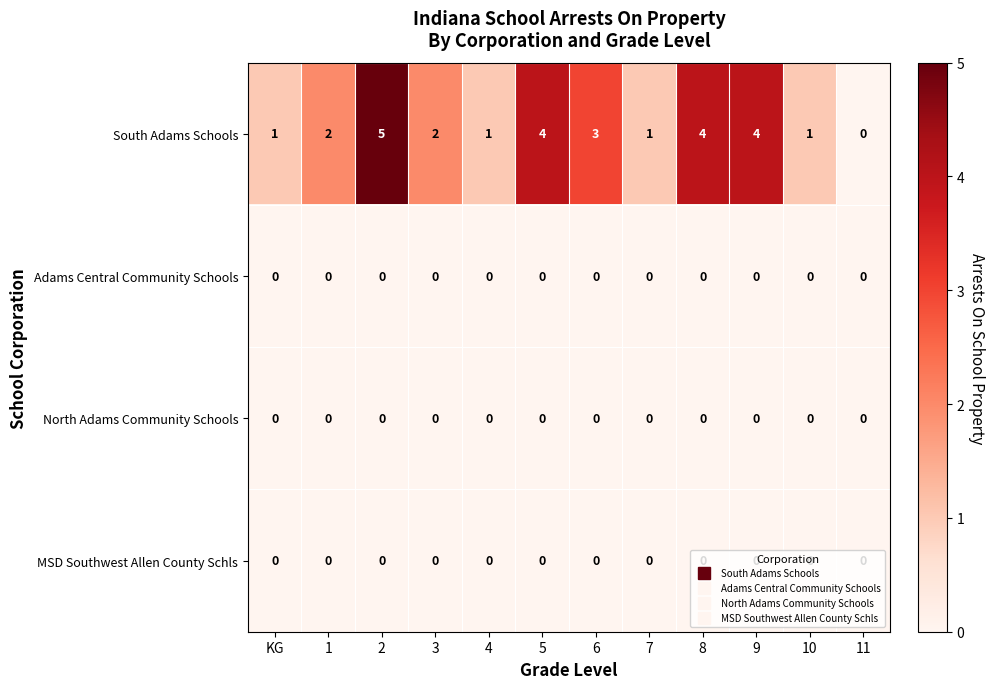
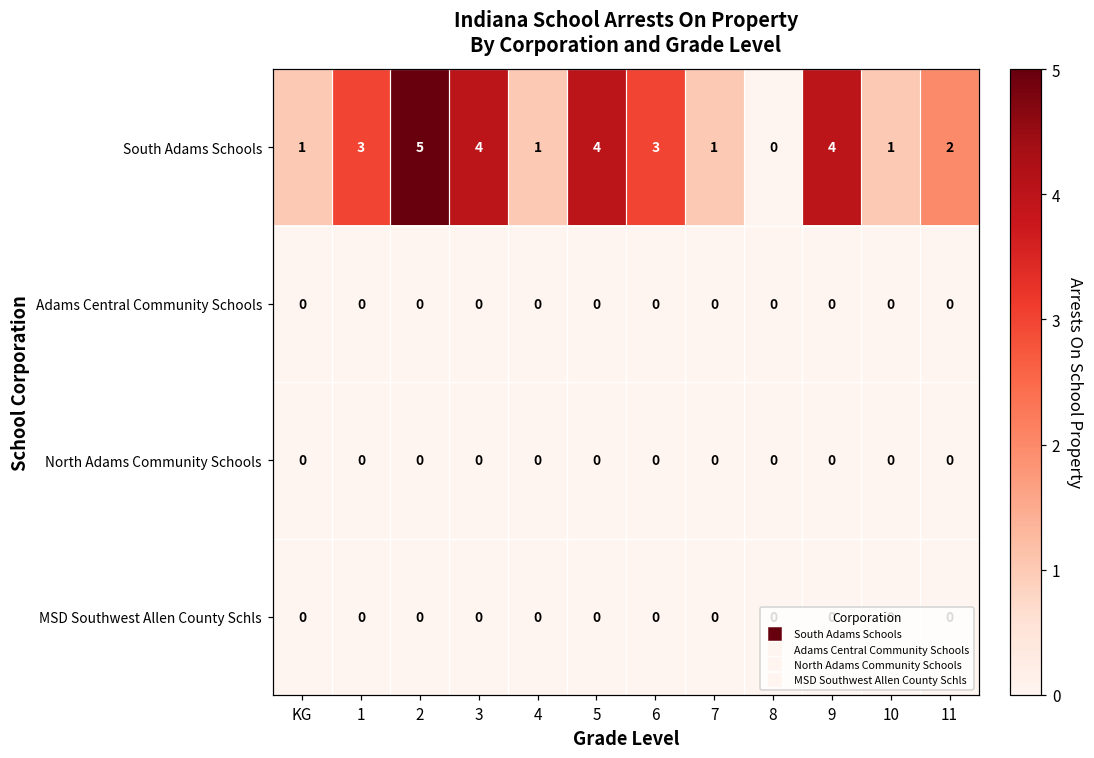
  {
    "South Adams Schools": {
      "KG": 1,
-     "1": 2,
+     "1": 3,
      "2": 5,
-     "3": 2,
+     "3": 4,
      "4": 1,
      "5": 4,
      "6": 3,
      "7": 1,
-     "8": 4,
+     "8": 0,
      "9": 4,
      "10": 1,
-     "11": 0
+     "11": 2
    },
    "Adams Central Community Schools": {
      "KG": 0,
      "1": 0,
      "2": 0,
      "3": 0,
      "4": 0,
      "5": 0,
      "6": 0,
      "7": 0,
      "8": 0,
      "9": 0,
      "10": 0,
      "11": 0
    },
    "North Adams Community Schools": {
      "KG": 0,
      "1": 0,
      "2": 0,
      "3": 0,
      "4": 0,
      "5": 0,
      "6": 0,
      "7": 0,
      "8": 0,
      "9": 0,
      "10": 0,
      "11": 0
    },
    "MSD Southwest Allen County Schls": {
      "KG": 0,
      "1": 0,
      "2": 0,
      "3": 0,
      "4": 0,
      "5": 0,
      "6": 0,
      "7": 0
    }
  }
